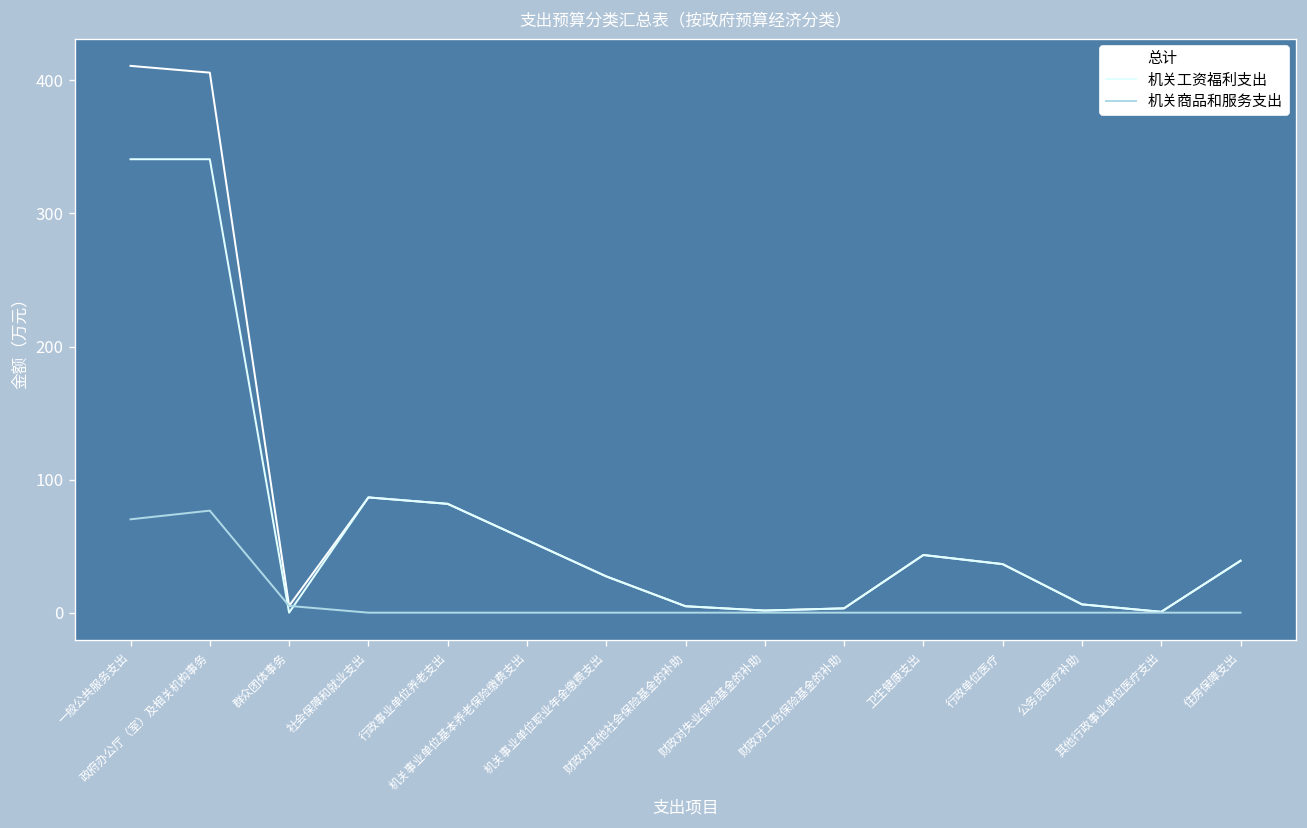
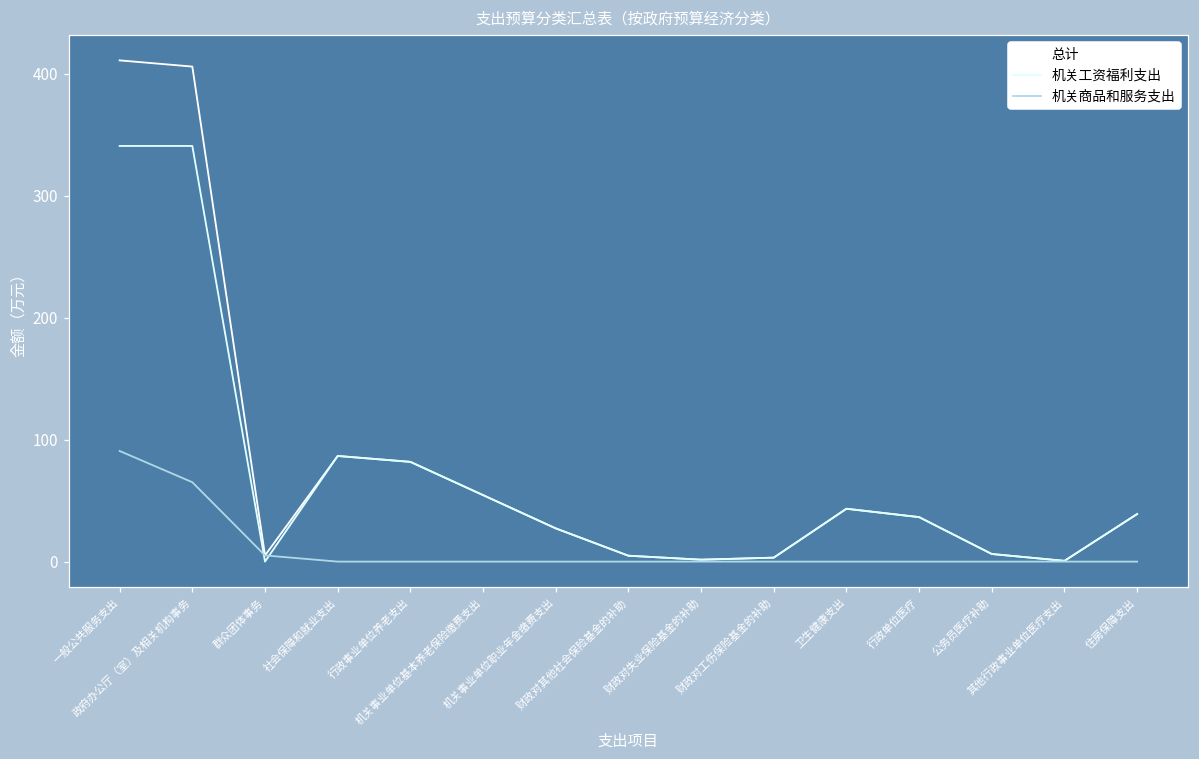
  {
    "机关商品和服务支出": {
-     "一般公共服务支出": 70,
-     "政府办公厅（室）及相关机构事务": 77,
+     "一般公共服务支出": 91,
+     "政府办公厅（室）及相关机构事务": 65,
      "社会保障和就业支出": 0,
      "行政事业单位养老支出": 0,
      "机关事业单位基本养老保险缴费支出": 0,
      "机关事业单位职业年金缴费支出": 0,
      "财政对其他社会保险基金的补助": 0,
      "财政对工伤保险基金的补助": 0,
      "卫生健康支出": 0,
      "行政单位医疗": 0,
      "公务员医疗补助": 0,
      "住房保障支出": 0
    }
  }
